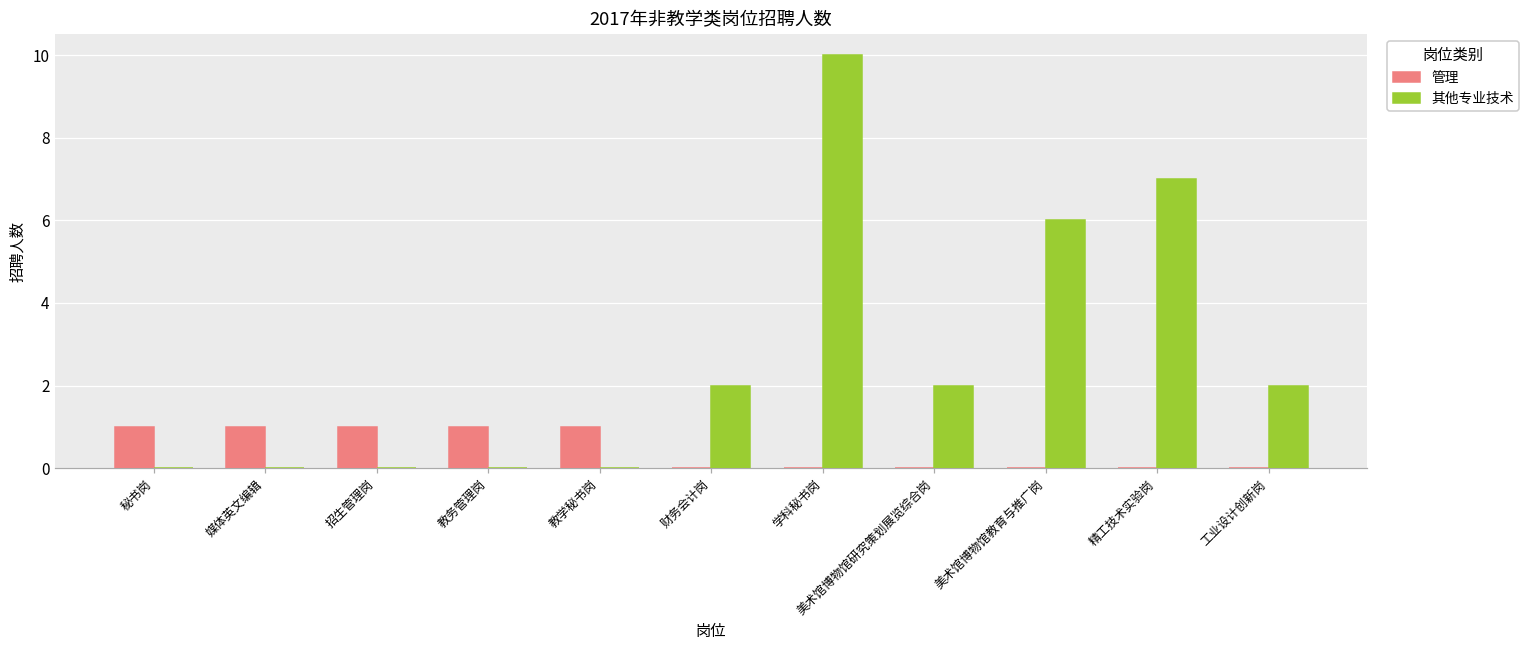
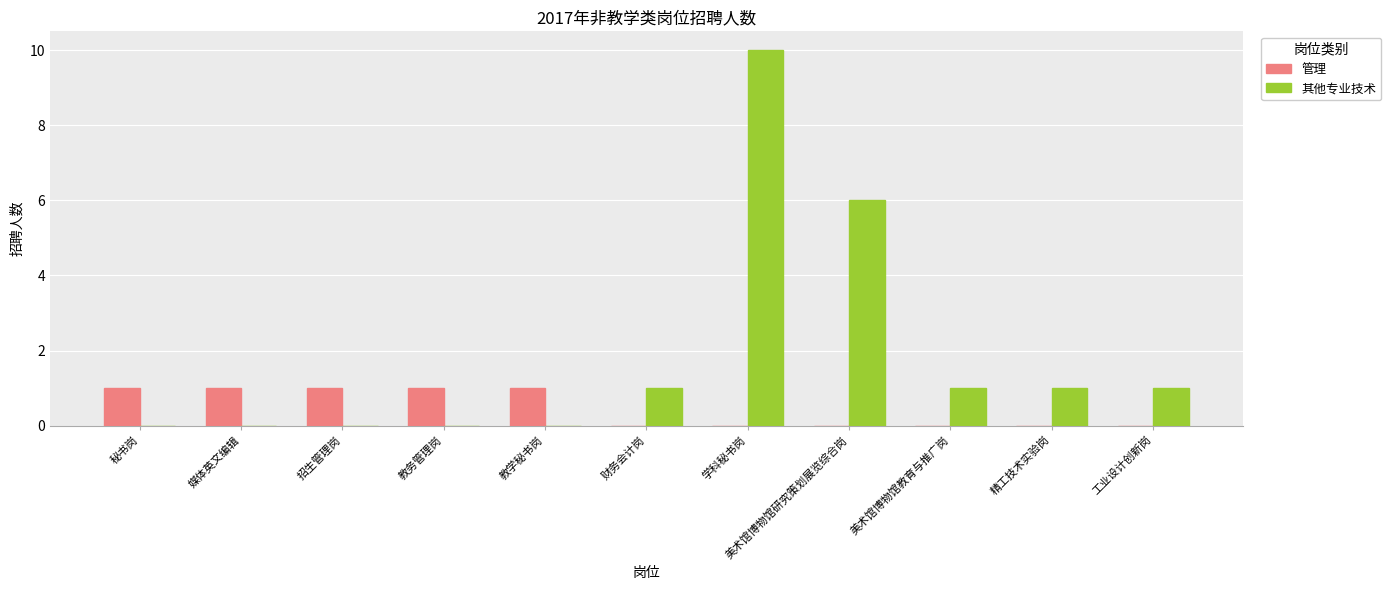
  {
    "管理": {
      "秘书岗": 1,
      "媒体英文编辑": 1,
      "招生管理岗": 1,
      "教务管理岗": 1,
      "教学秘书岗": 1,
      "财务会计岗": 0,
      "学科秘书岗": 0,
      "美术馆博物馆研究策划展览综合岗": 0,
      "美术馆博物馆教育与推广岗": 0,
      "精工技术实验岗": 0,
      "工业设计创新岗": 0
    },
    "其他专业技术": {
      "秘书岗": 0,
      "媒体英文编辑": 0,
      "招生管理岗": 0,
      "教务管理岗": 0,
      "教学秘书岗": 0,
-     "财务会计岗": 2,
+     "财务会计岗": 1,
      "学科秘书岗": 10,
-     "美术馆博物馆研究策划展览综合岗": 2,
-     "美术馆博物馆教育与推广岗": 6,
-     "精工技术实验岗": 7,
-     "工业设计创新岗": 2
+     "美术馆博物馆研究策划展览综合岗": 6,
+     "美术馆博物馆教育与推广岗": 1,
+     "精工技术实验岗": 1,
+     "工业设计创新岗": 1
    }
  }
